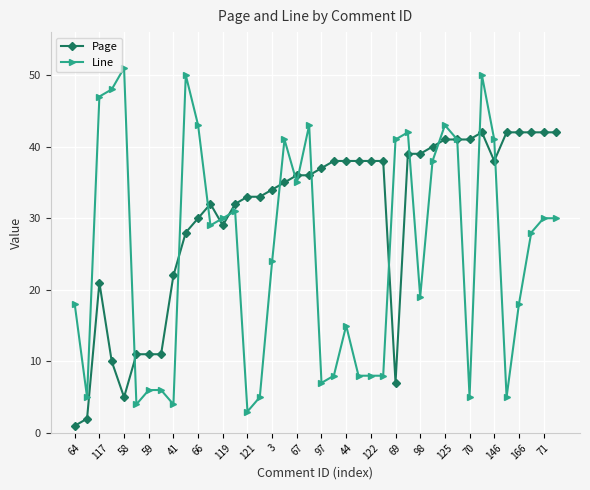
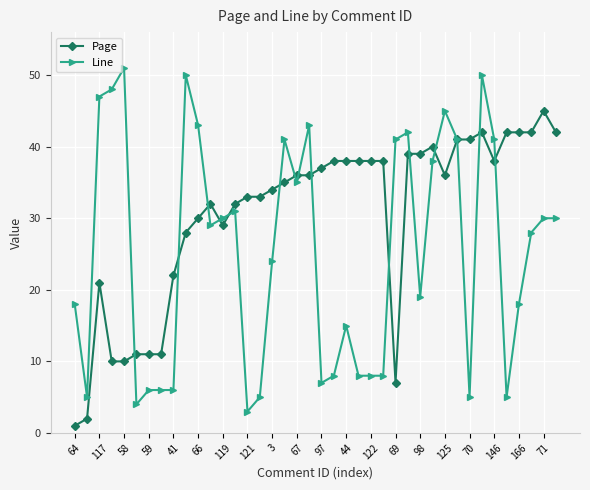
  {
    "Page": {
      "64": 1,
      "117": 21,
-     "58": 5,
+     "58": 10,
      "59": 11,
      "41": 22,
      "66": 30,
      "119": 29,
      "121": 33,
      "67": 36,
      "97": 37,
      "44": 38,
      "122": 38,
      "69": 7,
      "98": 39,
-     "125": 41,
+     "125": 36,
      "70": 41,
      "146": 38,
      "166": 42,
-     "71": 42
+     "71": 45
    },
    "Line": {
      "64": 18,
      "117": 47,
      "58": 51,
      "59": 6,
-     "41": 4,
+     "41": 6,
      "66": 43,
      "119": 30,
      "121": 3,
      "67": 35,
      "97": 7,
      "44": 15,
      "122": 8,
      "69": 41,
      "98": 19,
-     "125": 43,
+     "125": 45,
      "70": 5,
      "146": 41,
      "166": 18,
      "71": 30
    }
  }
